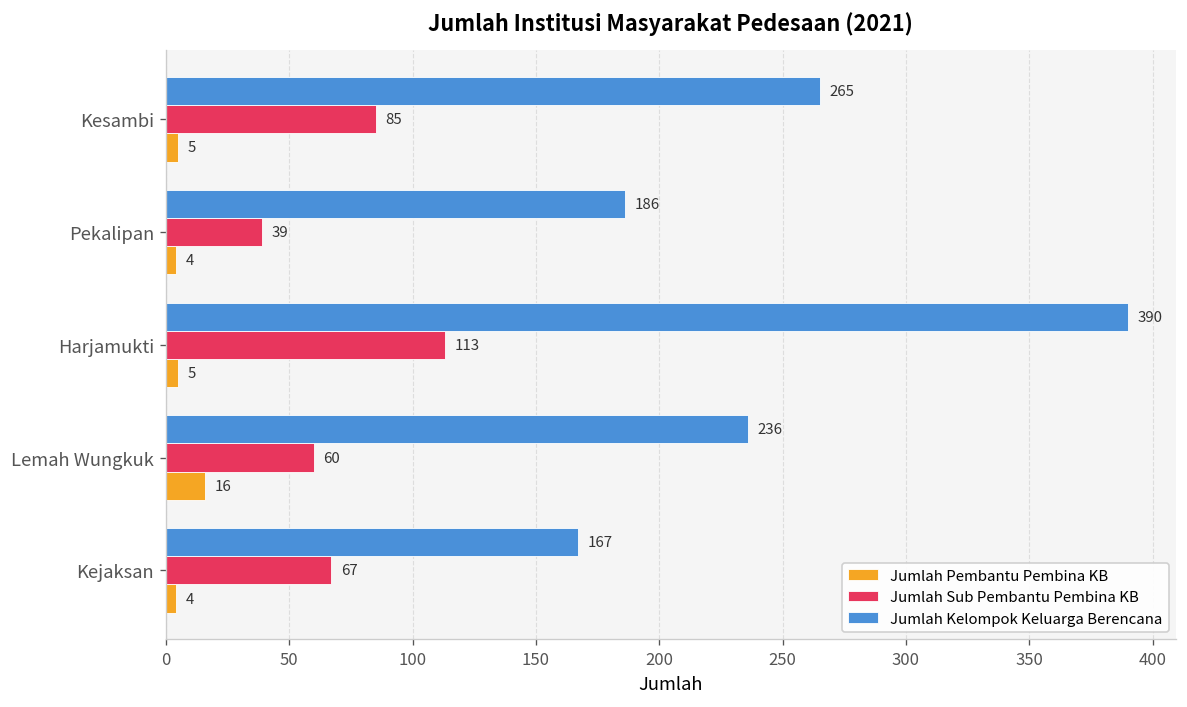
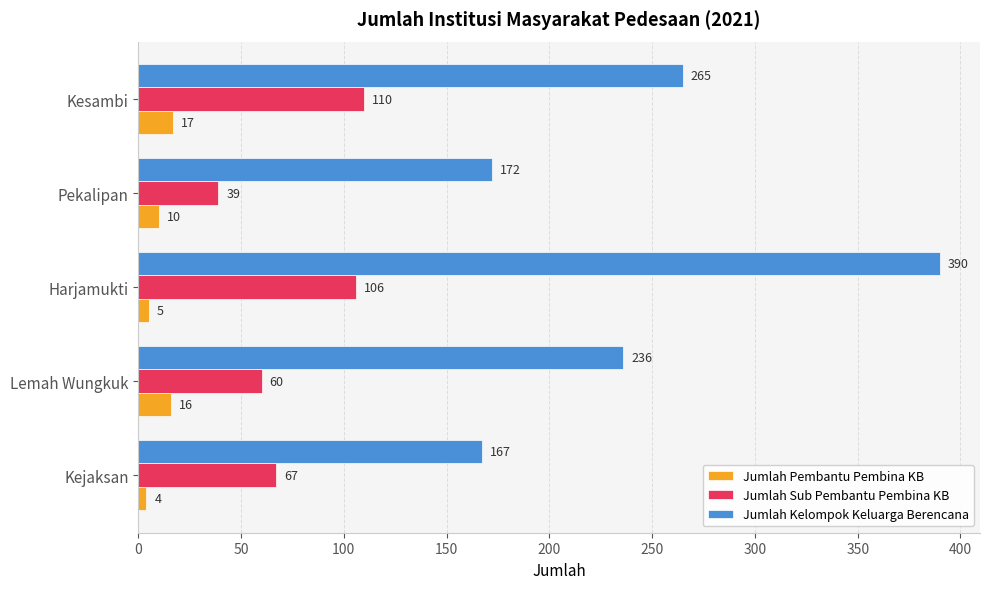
  {
    "Jumlah Pembantu Pembina KB": {
-     "Kesambi": 5,
-     "Pekalipan": 4,
+     "Kesambi": 17,
+     "Pekalipan": 10,
      "Harjamukti": 5,
      "Lemah Wungkuk": 16,
      "Kejaksan": 4
    },
    "Jumlah Sub Pembantu Pembina KB": {
-     "Kesambi": 85,
+     "Kesambi": 110,
      "Pekalipan": 39,
-     "Harjamukti": 113,
+     "Harjamukti": 106,
      "Lemah Wungkuk": 60,
      "Kejaksan": 67
    },
    "Jumlah Kelompok Keluarga Berencana": {
      "Kesambi": 265,
-     "Pekalipan": 186,
+     "Pekalipan": 172,
      "Harjamukti": 390,
      "Lemah Wungkuk": 236,
      "Kejaksan": 167
    }
  }
